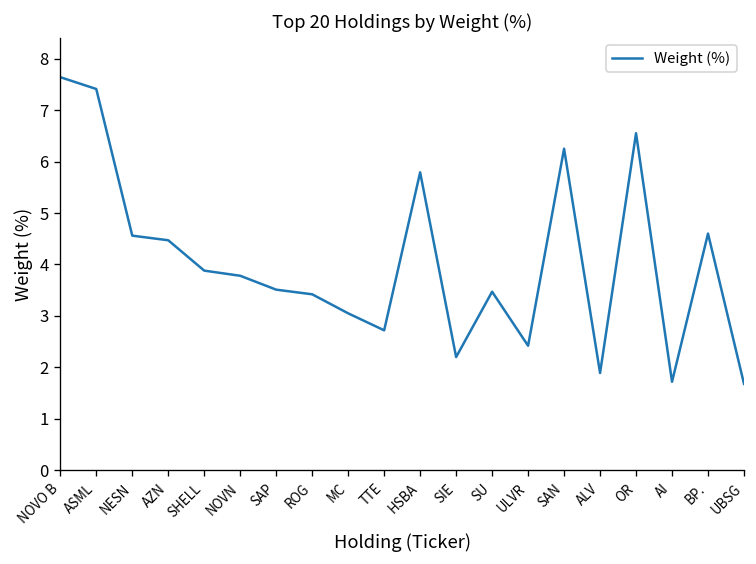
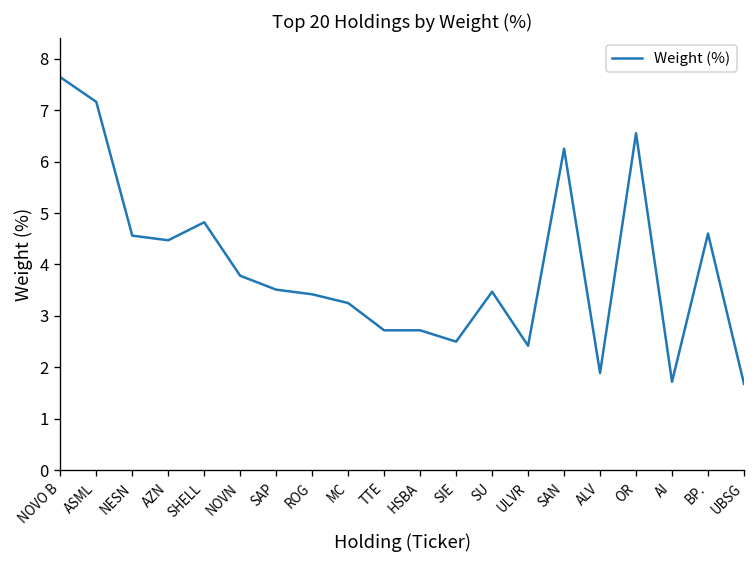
  {
    "NOVO B": 7.6,
-   "ASML": 7.4,
+   "ASML": 7.2,
    "NESN": 4.6,
    "AZN": 4.5,
-   "SHELL": 3.9,
+   "SHELL": 4.8,
    "NOVN": 3.8,
    "SAP": 3.5,
    "ROG": 3.4,
-   "MC": 3.1,
+   "MC": 3.3,
    "TTE": 2.7,
-   "HSBA": 5.8,
-   "SIE": 2.2,
+   "HSBA": 2.7,
+   "SIE": 2.5,
    "SU": 3.5,
    "ULVR": 2.4,
    "SAN": 6.3,
    "ALV": 1.9,
    "OR": 6.6,
    "AI": 1.7,
    "BP.": 4.6,
    "UBSG": 1.7
  }
